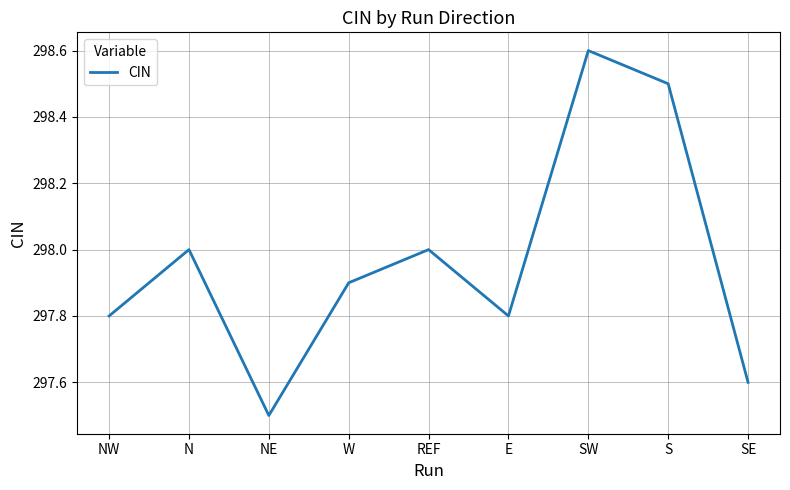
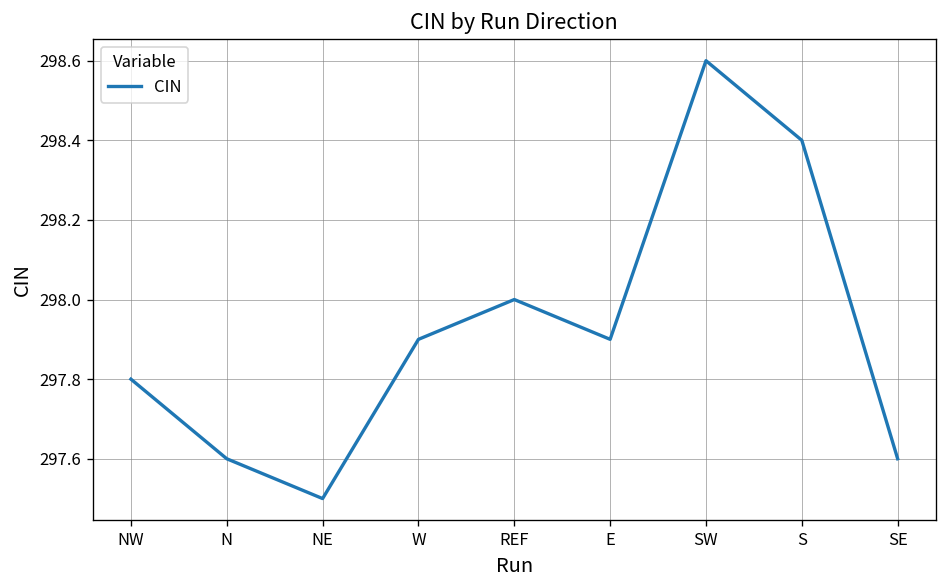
  {
    "NW": 297.8,
-   "N": 298.0,
+   "N": 297.6,
    "NE": 297.5,
    "W": 297.9,
    "REF": 298.0,
-   "E": 297.8,
+   "E": 297.9,
    "SW": 298.6,
-   "S": 298.5,
+   "S": 298.4,
    "SE": 297.6
  }
